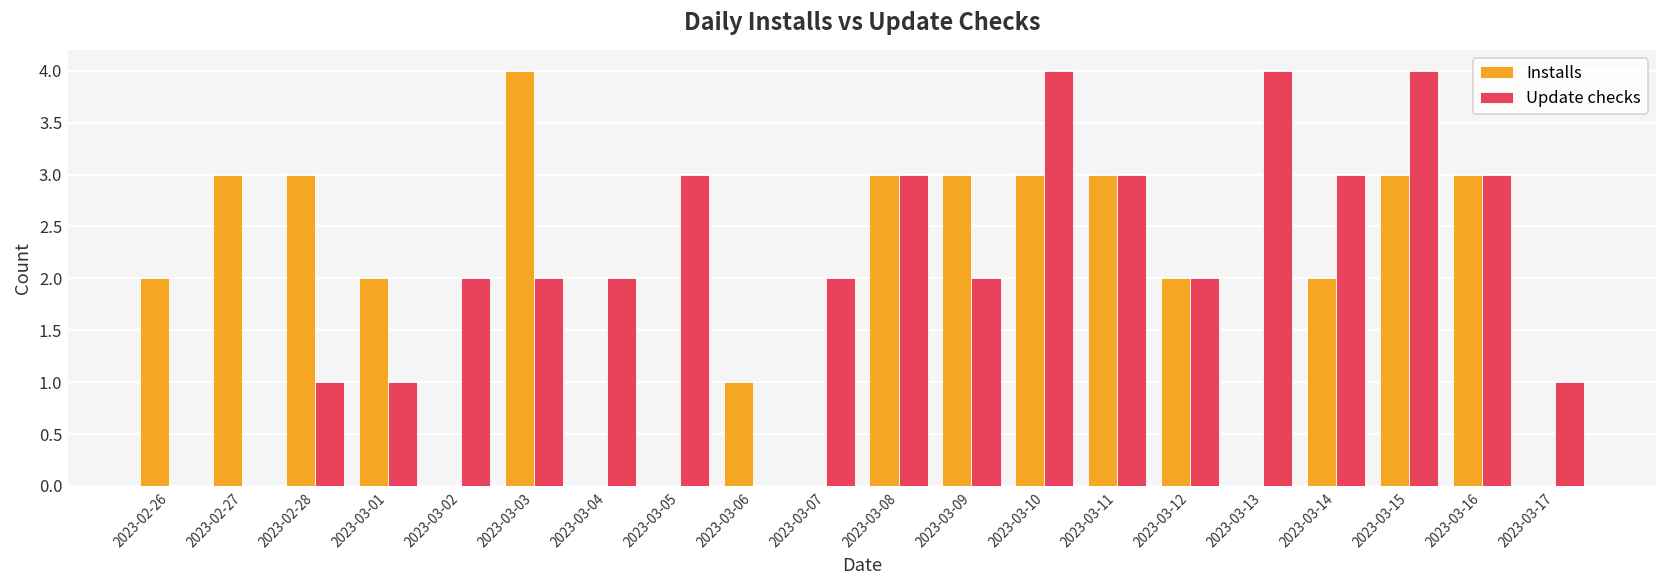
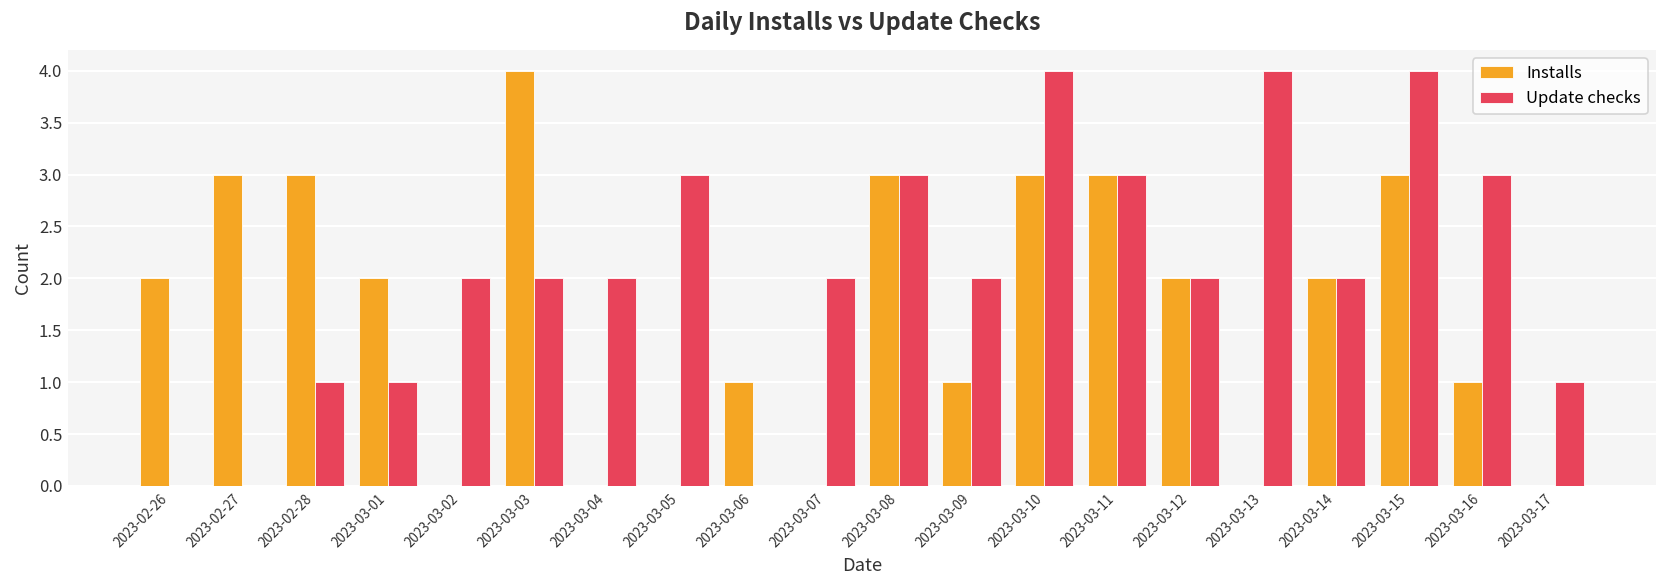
  {
    "Installs": {
      "2023-02-26": 2,
      "2023-02-27": 3,
      "2023-02-28": 3,
      "2023-03-01": 2,
      "2023-03-02": 0,
      "2023-03-03": 4,
      "2023-03-04": 0,
      "2023-03-05": 0,
      "2023-03-06": 1,
      "2023-03-07": 0,
      "2023-03-08": 3,
-     "2023-03-09": 3,
+     "2023-03-09": 1,
      "2023-03-10": 3,
      "2023-03-11": 3,
      "2023-03-12": 2,
      "2023-03-13": 0,
      "2023-03-14": 2,
      "2023-03-15": 3,
-     "2023-03-16": 3,
+     "2023-03-16": 1,
      "2023-03-17": 0
    },
    "Update checks": {
      "2023-02-26": 0,
      "2023-02-27": 0,
      "2023-02-28": 1,
      "2023-03-01": 1,
      "2023-03-02": 2,
      "2023-03-03": 2,
      "2023-03-04": 2,
      "2023-03-05": 3,
      "2023-03-06": 0,
      "2023-03-07": 2,
      "2023-03-08": 3,
      "2023-03-09": 2,
      "2023-03-10": 4,
      "2023-03-11": 3,
      "2023-03-12": 2,
      "2023-03-13": 4,
-     "2023-03-14": 3,
+     "2023-03-14": 2,
      "2023-03-15": 4,
      "2023-03-16": 3,
      "2023-03-17": 1
    }
  }
